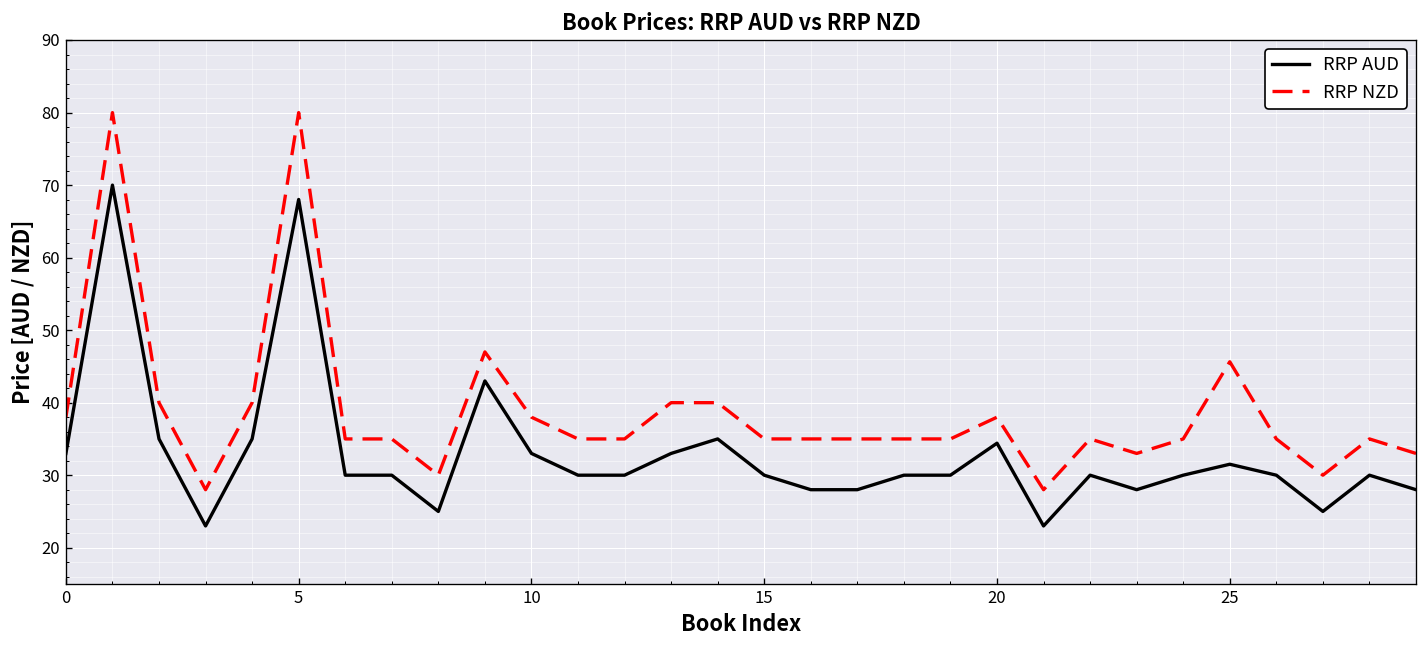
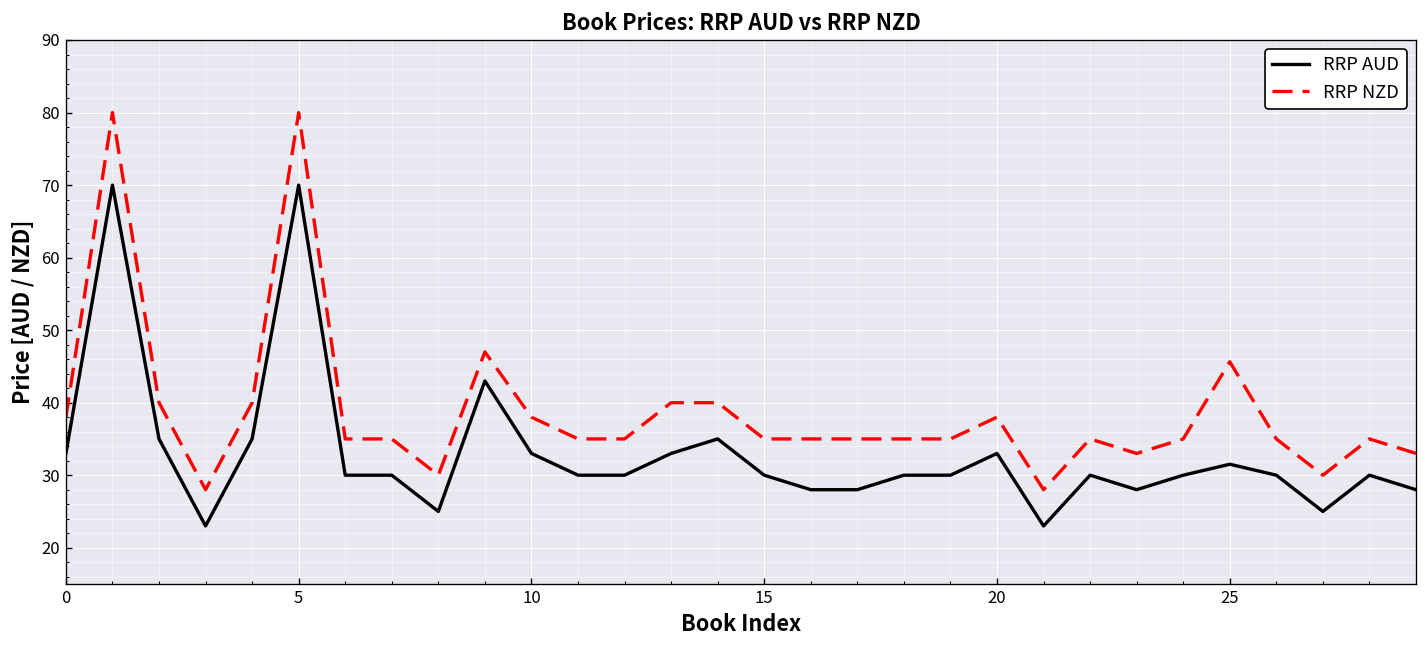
  {
    "RRP AUD": {
      "0": 33,
-     "5": 68,
+     "5": 70,
      "10": 33,
      "15": 30,
-     "20": 34,
+     "20": 33,
      "25": 32
    },
    "RRP NZD": {
      "0": 38,
      "5": 80,
      "10": 38,
      "15": 35,
      "20": 38,
      "25": 46
    }
  }
